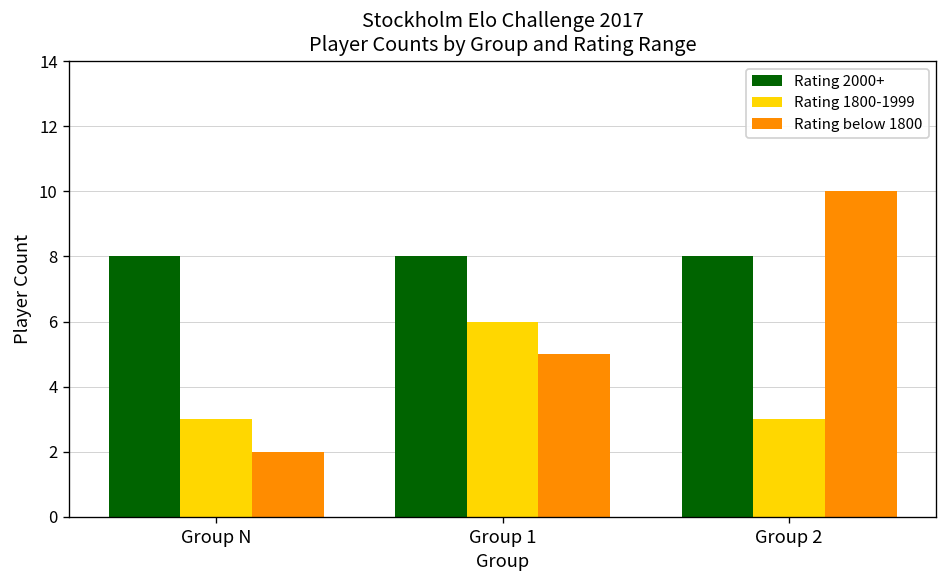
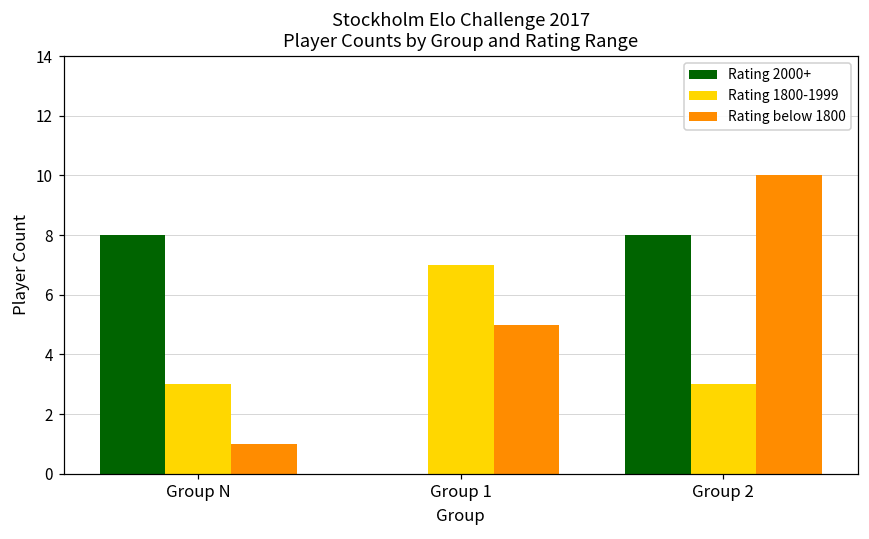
  {
    "Rating 2000+": {
      "Group N": 8,
-     "Group 1": 8,
+     "Group 1": 0,
      "Group 2": 8
    },
    "Rating 1800-1999": {
      "Group N": 3,
-     "Group 1": 6,
+     "Group 1": 7,
      "Group 2": 3
    },
    "Rating below 1800": {
-     "Group N": 2,
+     "Group N": 1,
      "Group 1": 5,
      "Group 2": 10
    }
  }
